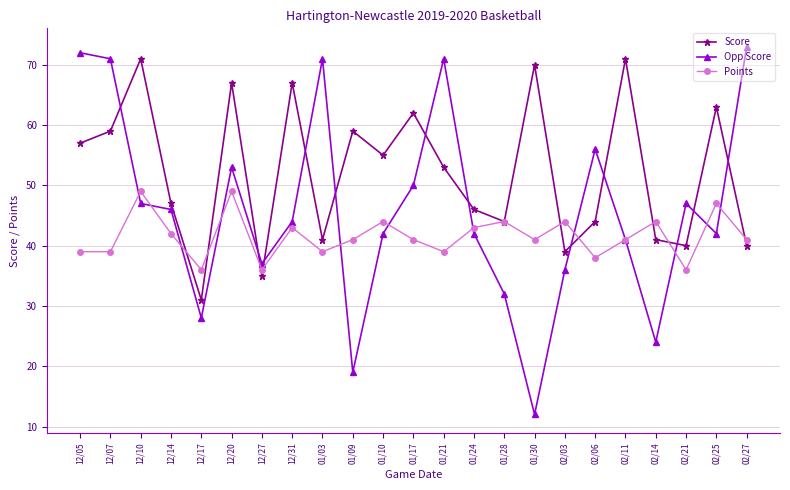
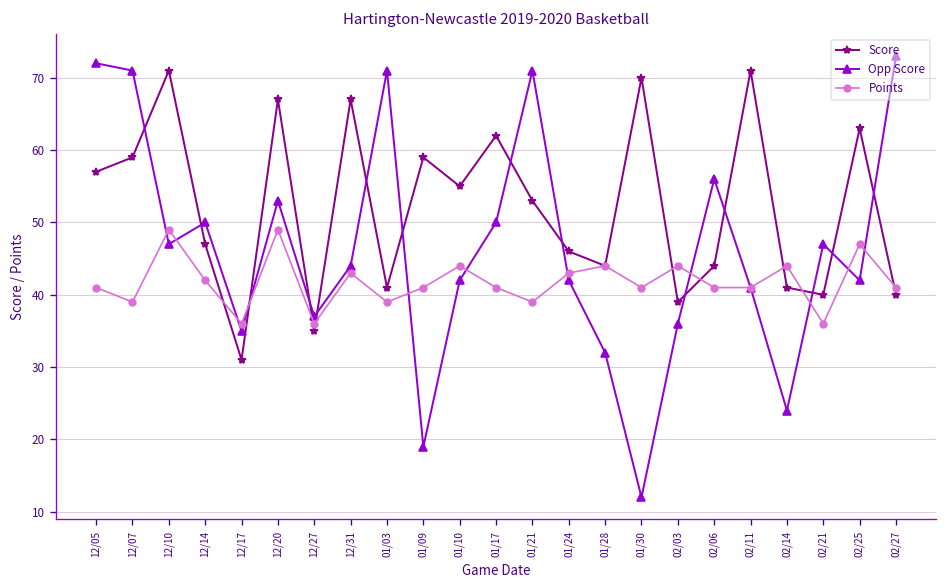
  {
    "Score": {
      "12/05": 57,
      "12/07": 59,
      "12/10": 71,
      "12/14": 47,
      "12/17": 31,
      "12/20": 67,
      "12/27": 35,
      "12/31": 67,
      "01/03": 41,
      "01/09": 59,
      "01/10": 55,
      "01/17": 62,
      "01/21": 53,
      "01/24": 46,
      "01/30": 70,
      "02/03": 39,
      "02/06": 44,
      "02/11": 71,
      "02/14": 41,
      "02/21": 40,
      "02/25": 63,
      "02/27": 40
    },
    "Opp Score": {
      "12/05": 72,
      "12/07": 71,
      "12/10": 47,
-     "12/14": 46,
-     "12/17": 28,
+     "12/14": 50,
+     "12/17": 35,
      "12/20": 53,
      "12/27": 37,
      "12/31": 44,
      "01/03": 71,
      "01/09": 19,
      "01/10": 42,
      "01/17": 50,
      "01/21": 71,
      "01/24": 42,
      "01/28": 32,
      "01/30": 12,
      "02/03": 36,
      "02/06": 56,
      "02/14": 24,
      "02/21": 47,
      "02/25": 42
    },
    "Points": {
-     "12/05": 39,
+     "12/05": 41,
      "12/07": 39,
      "12/10": 49,
      "12/14": 42,
      "12/17": 36,
      "12/20": 49,
      "12/27": 36,
      "12/31": 43,
      "01/03": 39,
      "01/09": 41,
      "01/10": 44,
      "01/17": 41,
      "01/21": 39,
      "01/24": 43,
      "01/30": 41,
      "02/03": 44,
-     "02/06": 38,
+     "02/06": 41,
      "02/14": 44,
      "02/21": 36,
      "02/25": 47,
      "02/27": 41
    }
  }
